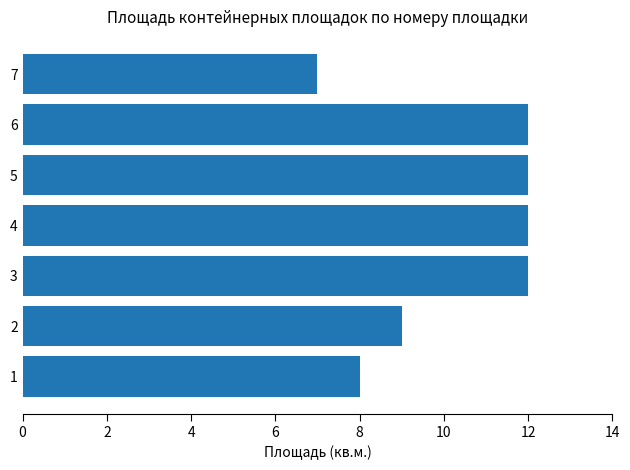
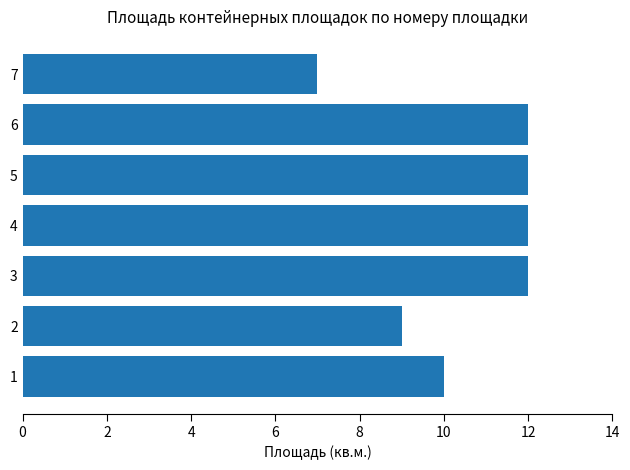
  {
    "7": 7,
    "6": 12,
    "5": 12,
    "4": 12,
    "3": 12,
    "2": 9,
-   "1": 8
+   "1": 10
  }
